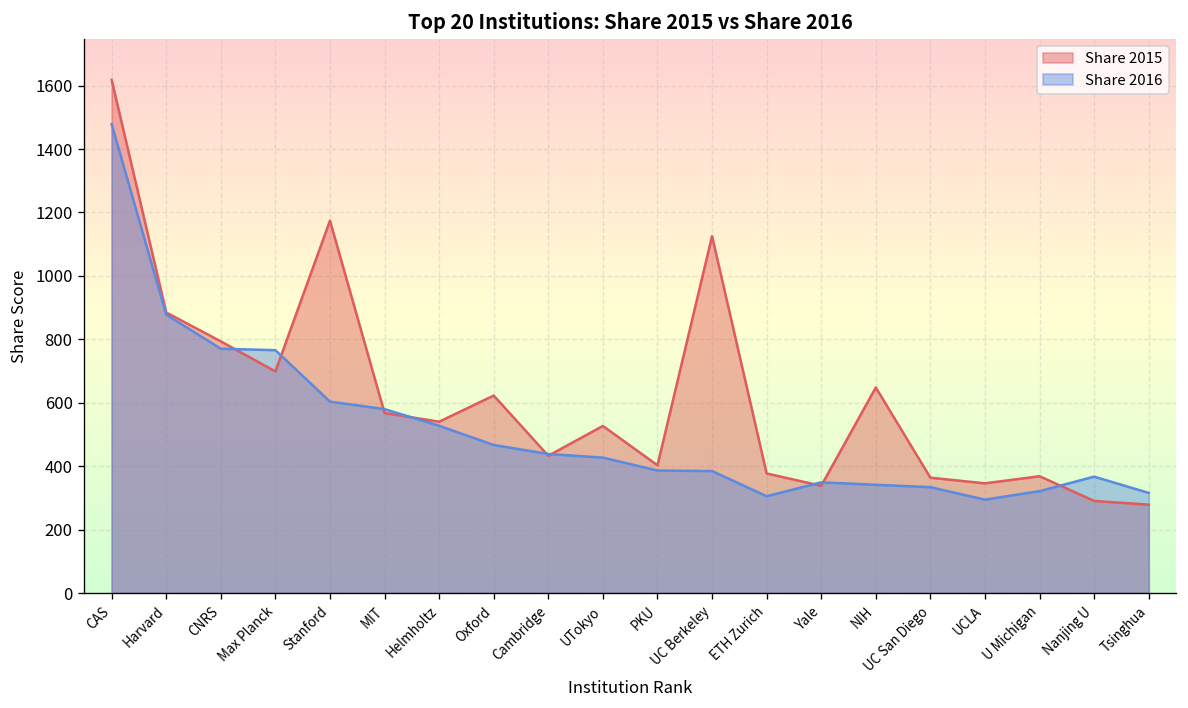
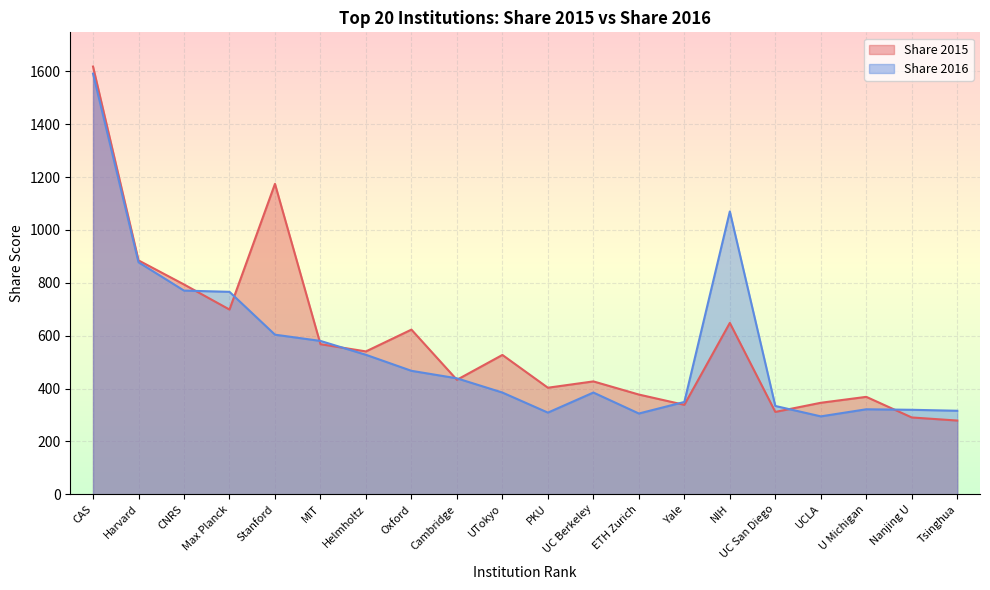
  {
    "Share 2015": {
      "CAS": 1620,
      "CNRS": 790,
      "Max Planck": 700,
      "Stanford": 1170,
      "MIT": 570,
      "Helmholtz": 540,
      "Oxford": 620,
      "UTokyo": 530,
      "PKU": 400,
-     "UC Berkeley": 1130,
+     "UC Berkeley": 430,
      "ETH Zurich": 380,
      "Yale": 340,
      "NIH": 650,
-     "UC San Diego": 360,
+     "UC San Diego": 310,
      "UCLA": 350,
      "U Michigan": 370,
      "Nanjing U": 290,
      "Tsinghua": 280
    },
    "Share 2016": {
-     "CAS": 1480,
+     "CAS": 1590,
      "CNRS": 770,
      "Max Planck": 770,
      "Stanford": 600,
      "MIT": 580,
      "Helmholtz": 530,
      "Oxford": 470,
-     "UTokyo": 430,
-     "PKU": 390,
+     "UTokyo": 380,
+     "PKU": 310,
      "UC Berkeley": 380,
      "ETH Zurich": 310,
      "Yale": 350,
-     "NIH": 340,
+     "NIH": 1070,
      "UC San Diego": 330,
      "UCLA": 290,
      "U Michigan": 320,
-     "Nanjing U": 370,
+     "Nanjing U": 320,
      "Tsinghua": 320
    }
  }
